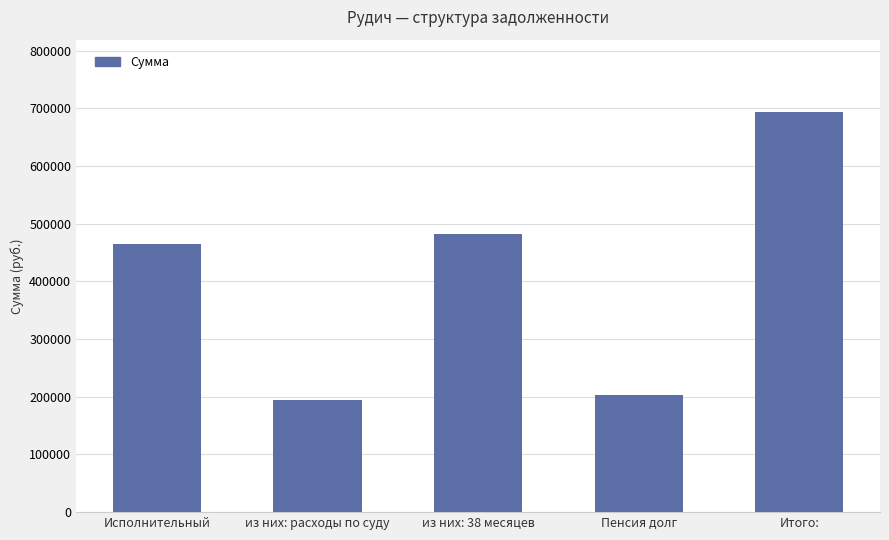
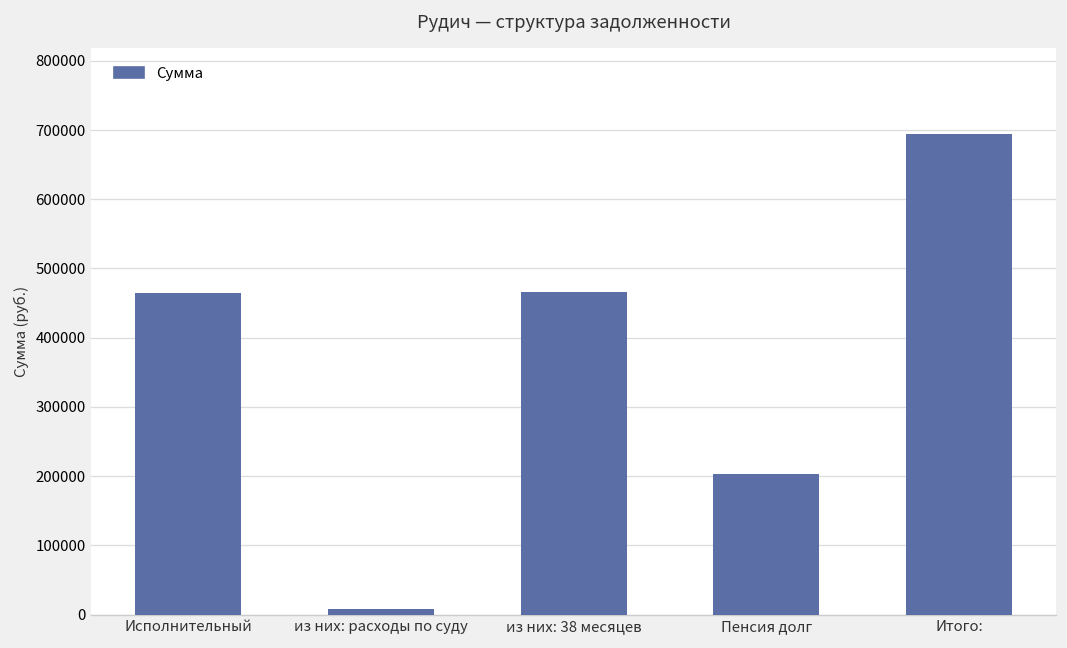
  {
    "Исполнительный": 460000,
-   "из них: расходы по суду": 190000,
-   "из них: 38 месяцев": 480000,
+   "из них: расходы по суду": 10000,
+   "из них: 38 месяцев": 470000,
    "Пенсия долг": 200000,
    "Итого:": 690000
  }
